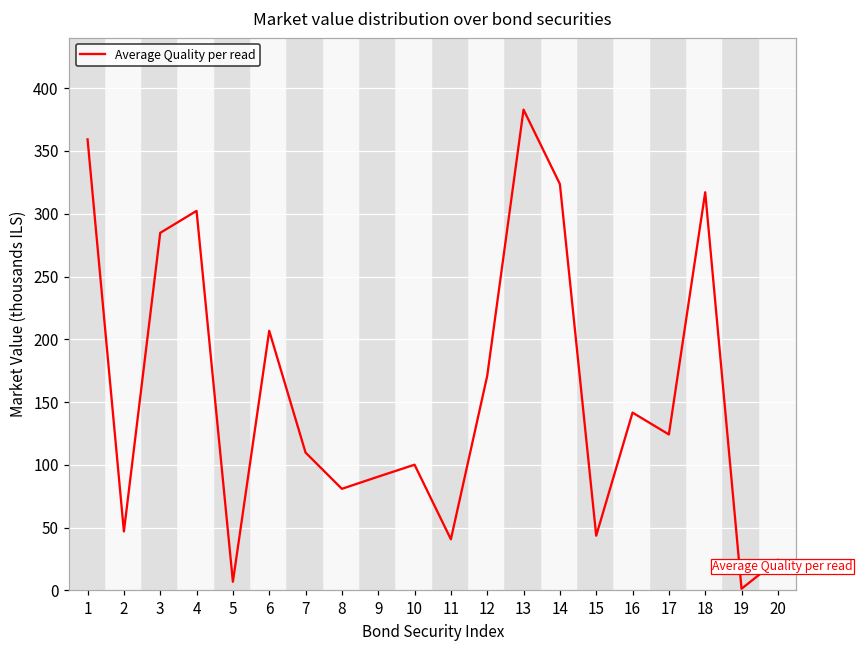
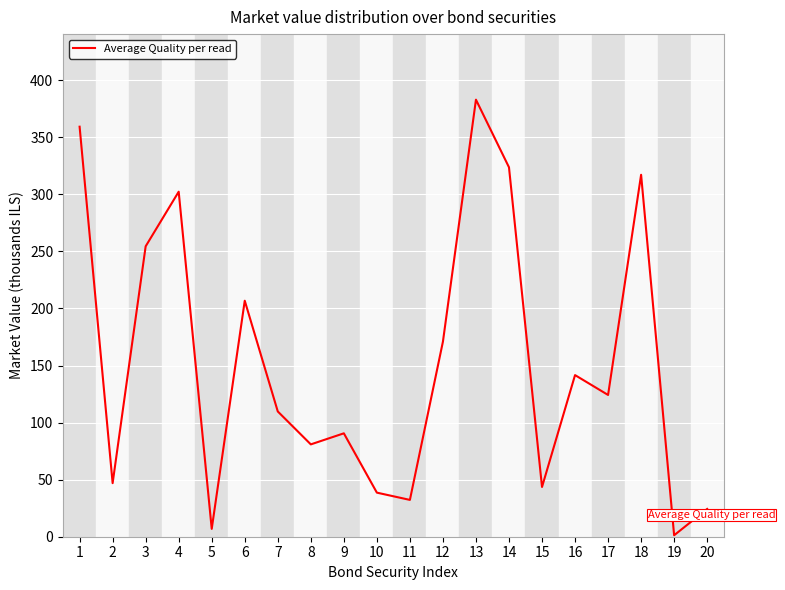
  {
    "1": 359,
    "2": 47,
-   "3": 285,
+   "3": 254,
    "4": 302,
    "5": 7,
    "6": 207,
    "7": 110,
    "8": 81,
    "9": 91,
-   "10": 100,
-   "11": 41,
+   "10": 39,
+   "11": 32,
    "12": 171,
    "13": 383,
    "14": 324,
    "15": 44,
    "16": 142,
    "17": 124,
    "18": 317,
    "19": 1
  }
